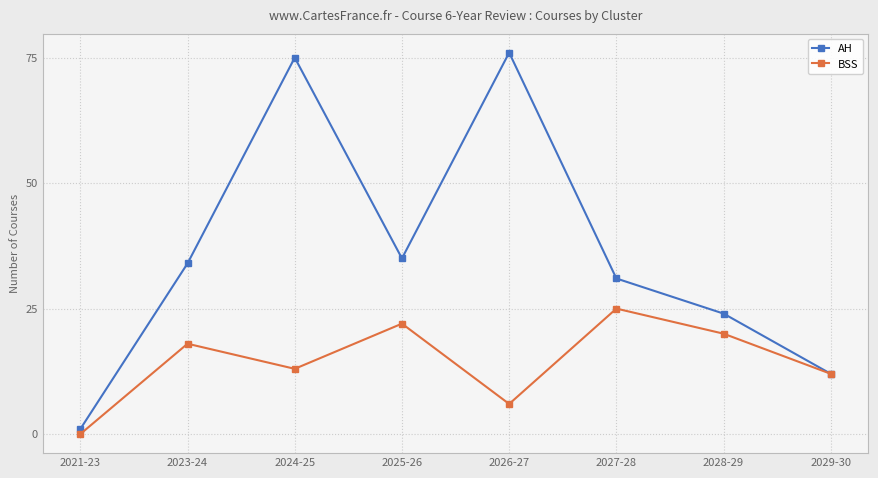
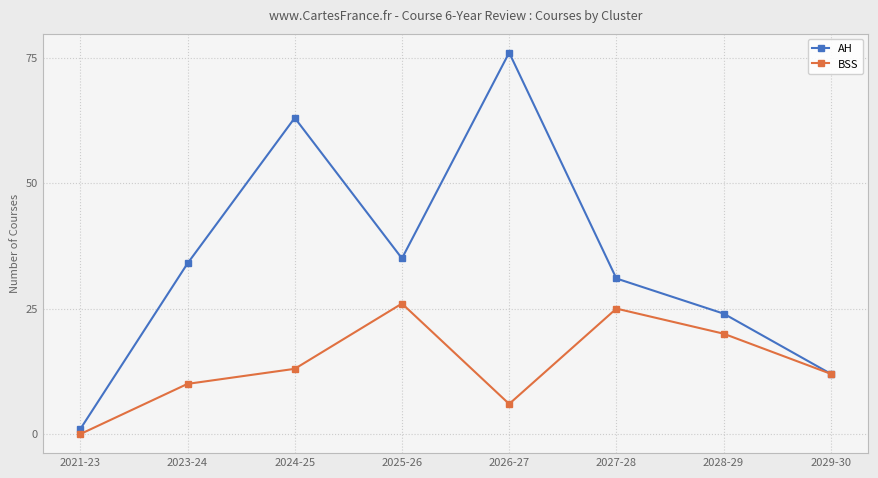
  {
    "AH": {
      "2021-23": 1,
      "2023-24": 34,
-     "2024-25": 75,
+     "2024-25": 63,
      "2025-26": 35,
      "2026-27": 76,
      "2027-28": 31,
      "2028-29": 24
    },
    "BSS": {
      "2021-23": 0,
-     "2023-24": 18,
+     "2023-24": 10,
      "2024-25": 13,
-     "2025-26": 22,
+     "2025-26": 26,
      "2026-27": 6,
      "2027-28": 25,
      "2028-29": 20
    }
  }
